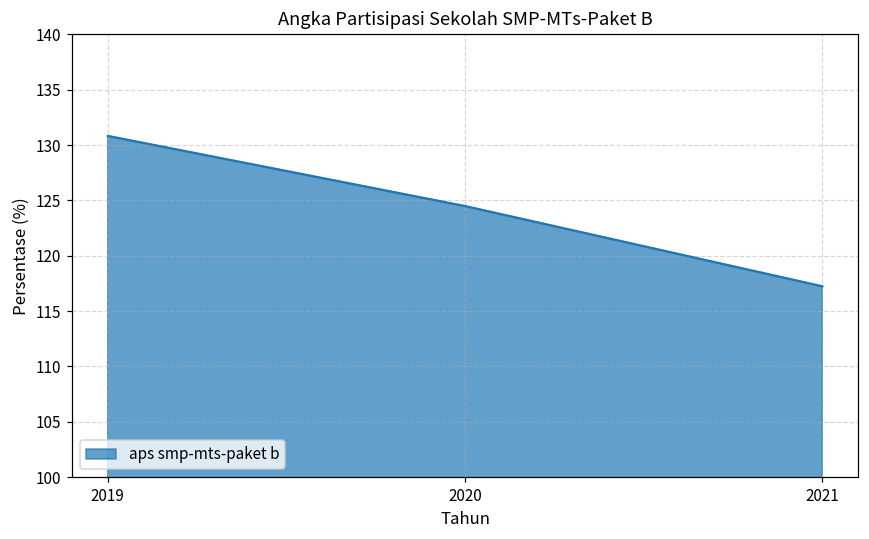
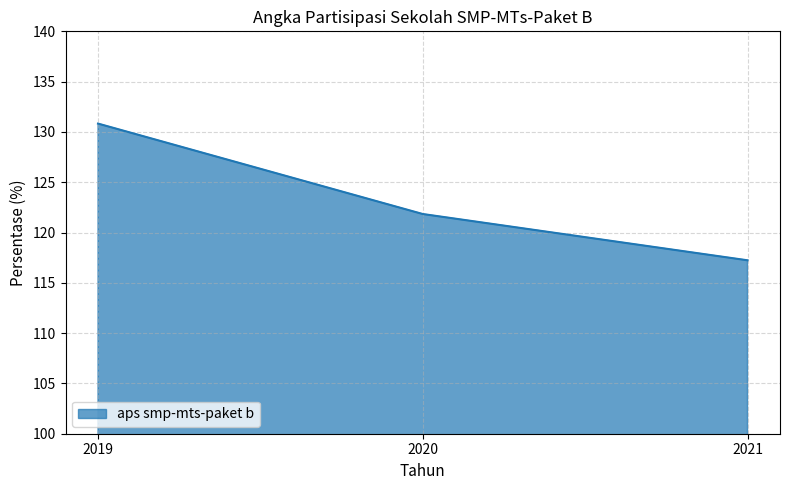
  {
    "2019": 130.8,
-   "2020": 124.5,
+   "2020": 121.8,
    "2021": 117.2
  }
